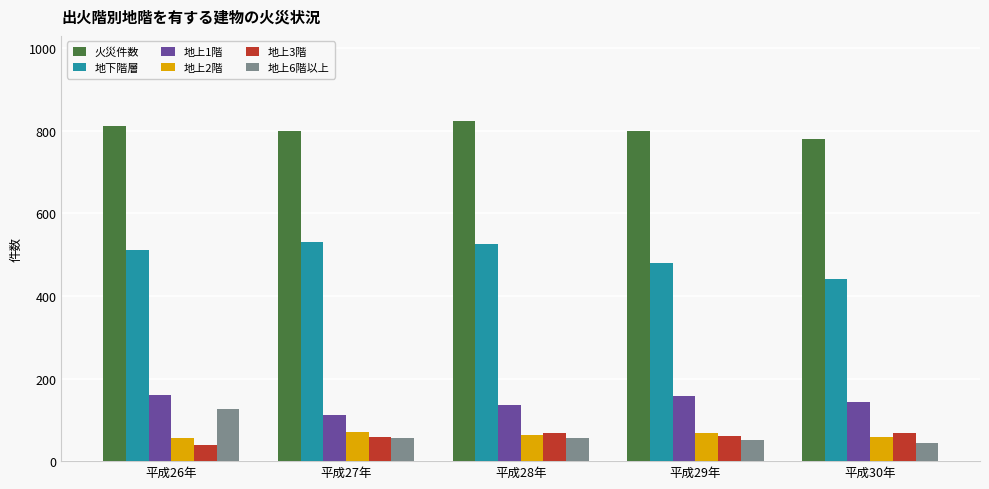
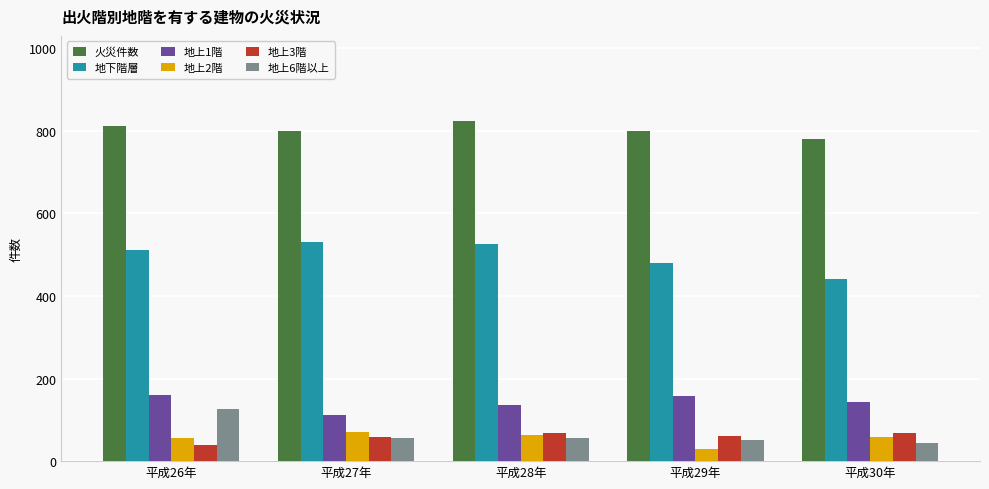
  {
    "火災件数": {
      "平成26年": 810,
      "平成27年": 800,
      "平成28年": 820,
      "平成29年": 800,
      "平成30年": 780
    },
    "地下階層": {
      "平成26年": 510,
      "平成27年": 530,
      "平成28年": 530,
      "平成29年": 480,
      "平成30年": 440
    },
    "地上1階": {
      "平成26年": 160,
      "平成27年": 110,
      "平成28年": 140,
      "平成29年": 160,
      "平成30年": 140
    },
    "地上2階": {
      "平成26年": 60,
      "平成27年": 70,
      "平成28年": 60,
-     "平成29年": 70,
+     "平成29年": 30,
      "平成30年": 60
    },
    "地上3階": {
      "平成26年": 40,
      "平成27年": 60,
      "平成28年": 70,
      "平成29年": 60,
      "平成30年": 70
    },
    "地上6階以上": {
      "平成26年": 130,
      "平成27年": 60,
      "平成28年": 60,
      "平成29年": 50,
      "平成30年": 50
    }
  }
